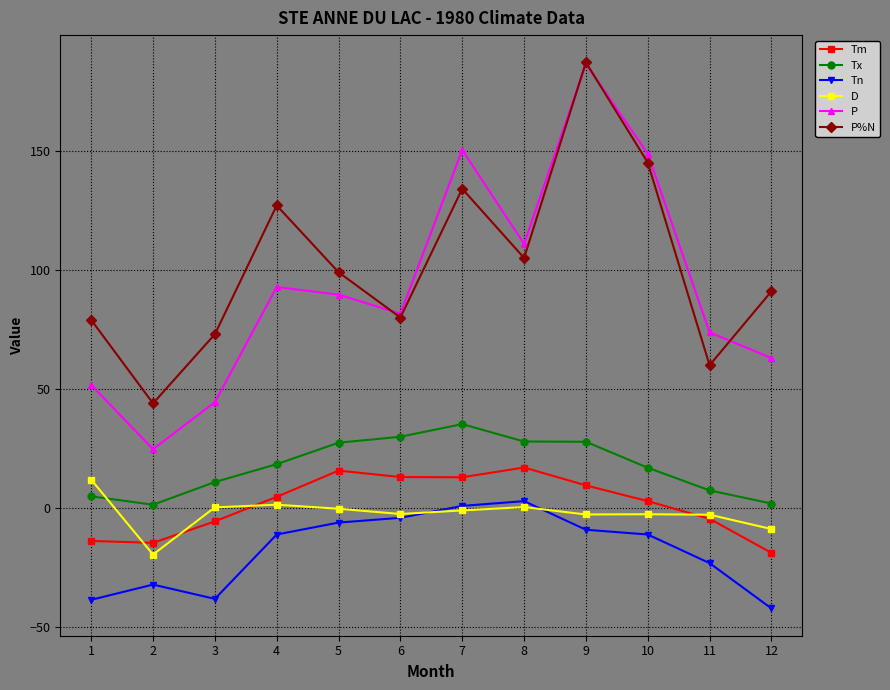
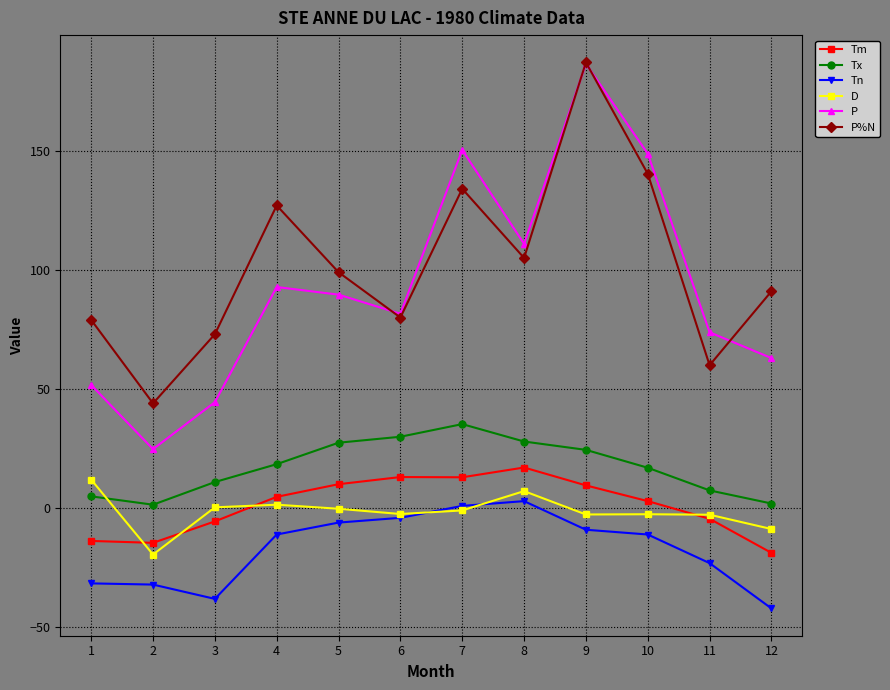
  {
    "Tm": {
      "1": -14,
      "2": -15,
      "3": -6,
      "4": 5,
-     "5": 16,
+     "5": 10,
      "6": 13,
      "7": 13,
      "8": 17,
      "9": 10,
      "10": 3,
      "11": -4,
      "12": -19
    },
    "Tx": {
      "1": 5,
      "2": 2,
      "3": 11,
      "4": 19,
      "5": 28,
      "6": 30,
      "7": 35,
      "8": 28,
-     "9": 28,
+     "9": 25,
      "10": 17,
      "11": 8,
      "12": 2
    },
    "Tn": {
-     "1": -38,
+     "1": -32,
      "2": -32,
      "3": -38,
      "4": -11,
      "5": -6,
      "6": -4,
      "7": 1,
      "8": 3,
      "9": -9,
      "10": -11,
      "11": -23,
      "12": -42
    },
    "D": {
      "1": 12,
      "2": -19,
      "3": 0,
      "4": 2,
      "5": 0,
      "6": -2,
      "7": -1,
-     "8": 1,
+     "8": 7,
      "9": -3,
      "10": -3,
      "11": -3,
      "12": -9
    },
    "P": {
      "1": 52,
      "2": 25,
      "3": 45,
      "4": 93,
      "5": 90,
      "6": 82,
      "7": 150,
      "8": 111,
      "10": 149,
      "11": 74,
      "12": 63
    },
    "P%N": {
      "1": 79,
      "2": 44,
      "3": 73,
      "4": 127,
      "5": 99,
      "6": 80,
      "7": 134,
      "8": 105,
-     "10": 145,
+     "10": 140,
      "11": 60,
      "12": 91
    }
  }
